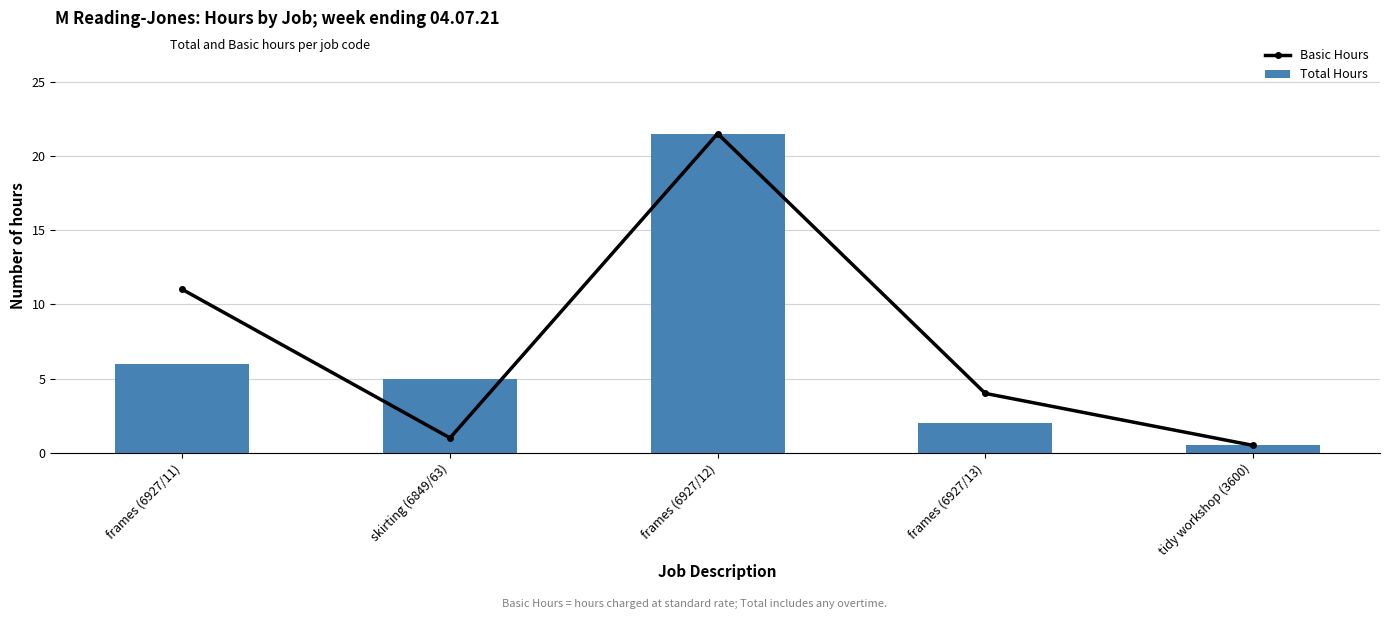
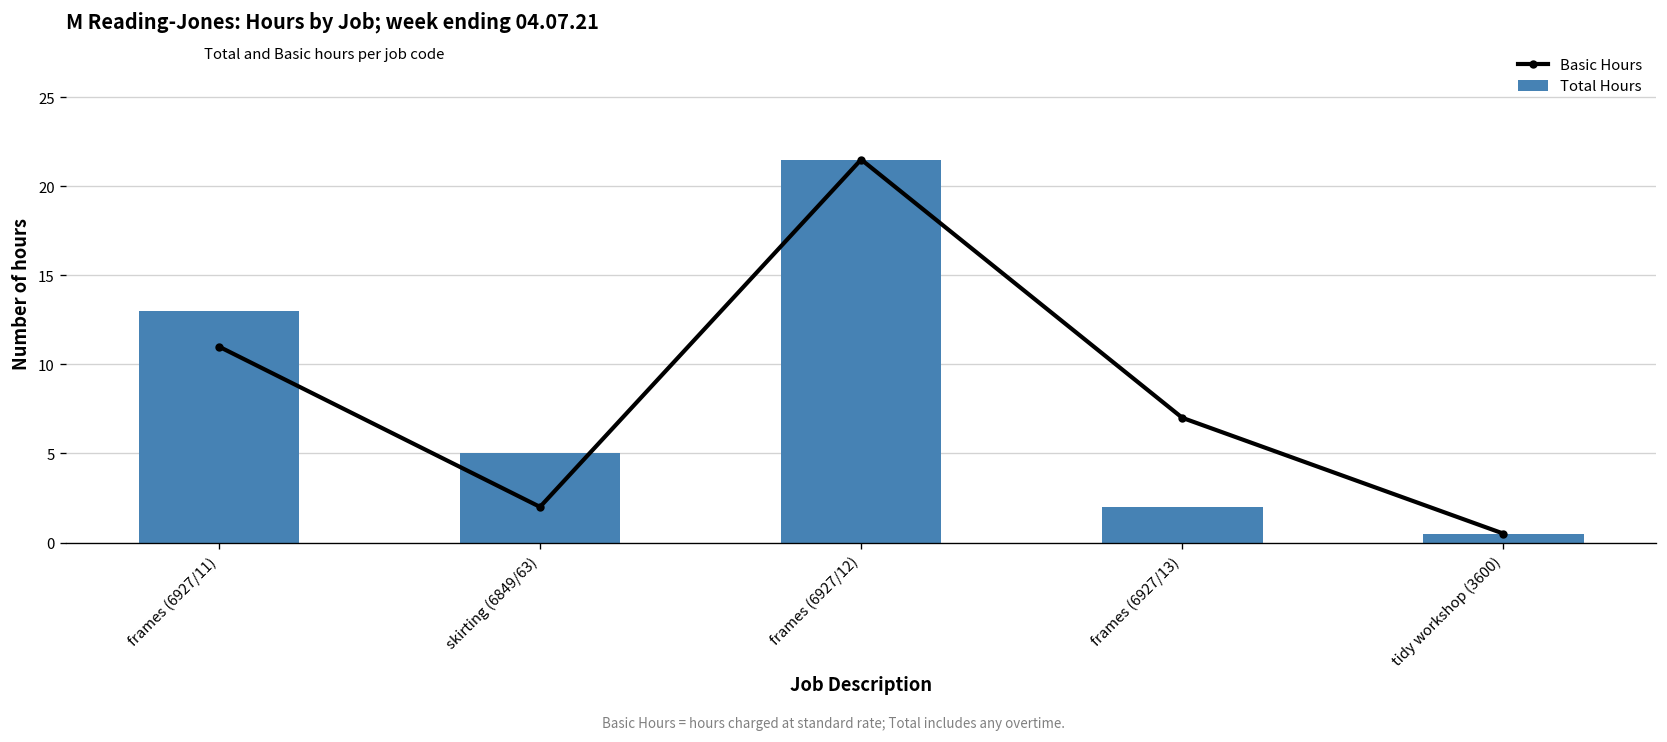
  {
    "Total Hours": {
-     "frames (6927/11)": 6,
+     "frames (6927/11)": 13,
      "skirting (6849/63)": 5,
      "frames (6927/12)": 21.5,
      "frames (6927/13)": 2,
      "tidy workshop (3600)": 0.5
    },
    "Basic Hours": {
      "frames (6927/11)": 11,
-     "skirting (6849/63)": 1,
+     "skirting (6849/63)": 2,
      "frames (6927/12)": 21.5,
-     "frames (6927/13)": 4,
+     "frames (6927/13)": 7,
      "tidy workshop (3600)": 0.5
    }
  }
